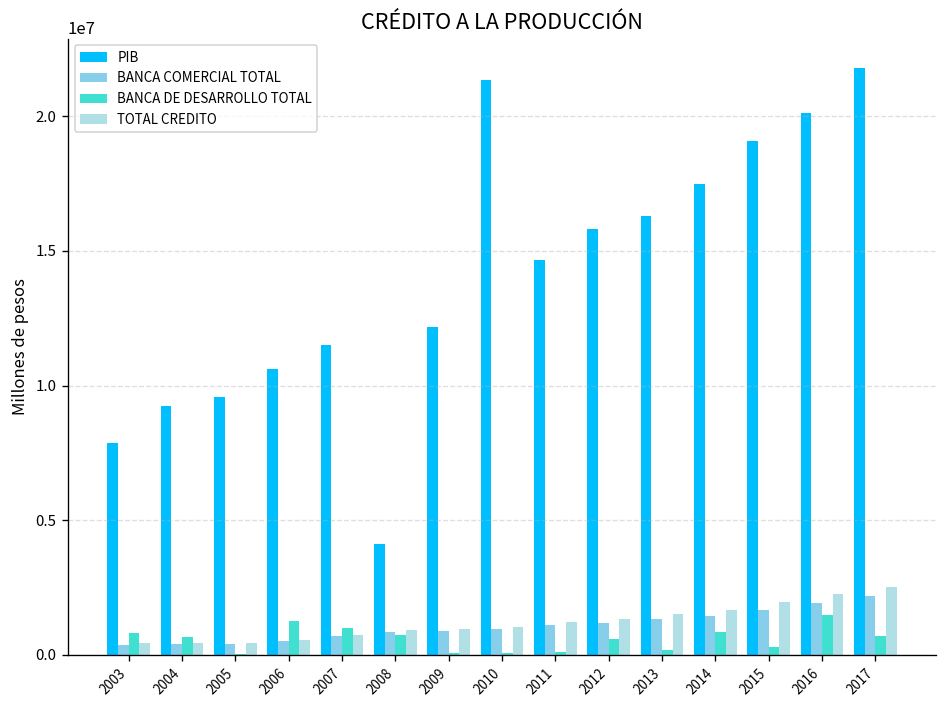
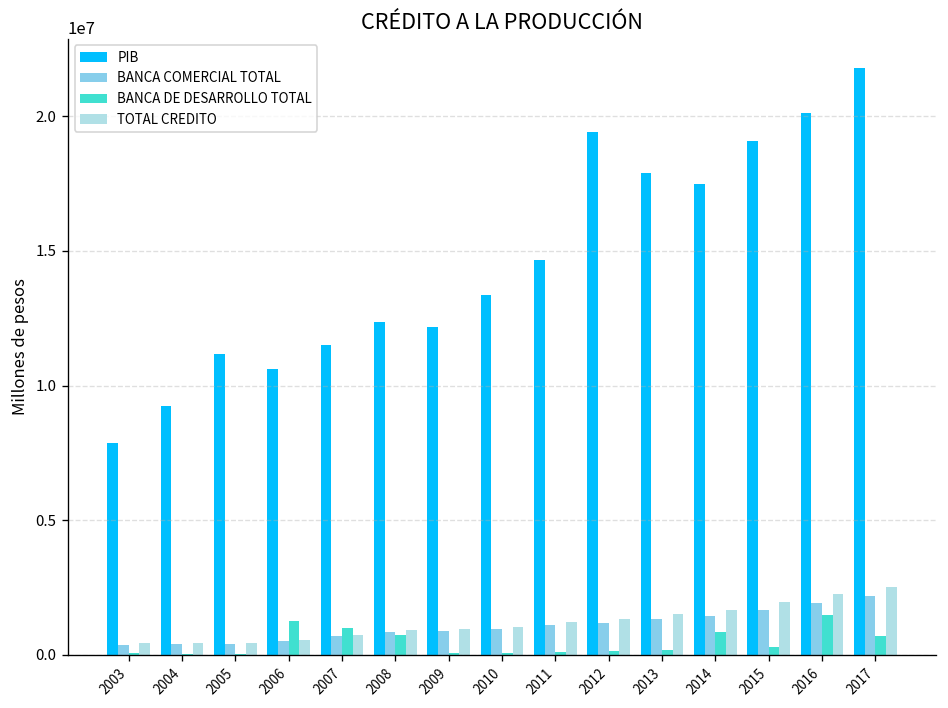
  {
    "PIB": {
      "2003": 7900000,
      "2004": 9200000,
-     "2005": 9600000,
+     "2005": 11200000,
      "2006": 10600000,
      "2007": 11500000,
-     "2008": 4100000,
+     "2008": 12400000,
      "2009": 12200000,
-     "2010": 21400000,
+     "2010": 13400000,
      "2011": 14700000,
-     "2012": 15800000,
-     "2013": 16300000,
+     "2012": 19400000,
+     "2013": 17900000,
      "2014": 17500000,
      "2015": 19100000,
      "2016": 20100000,
      "2017": 21800000
    },
    "BANCA DE DESARROLLO TOTAL": {
-     "2003": 800000,
-     "2004": 600000,
+     "2003": 100000,
+     "2004": 0,
      "2006": 1200000,
      "2007": 1000000,
      "2008": 700000,
      "2011": 100000,
-     "2012": 600000,
+     "2012": 100000,
      "2013": 200000,
      "2014": 900000,
      "2015": 300000,
      "2016": 1500000,
      "2017": 700000
    }
  }
